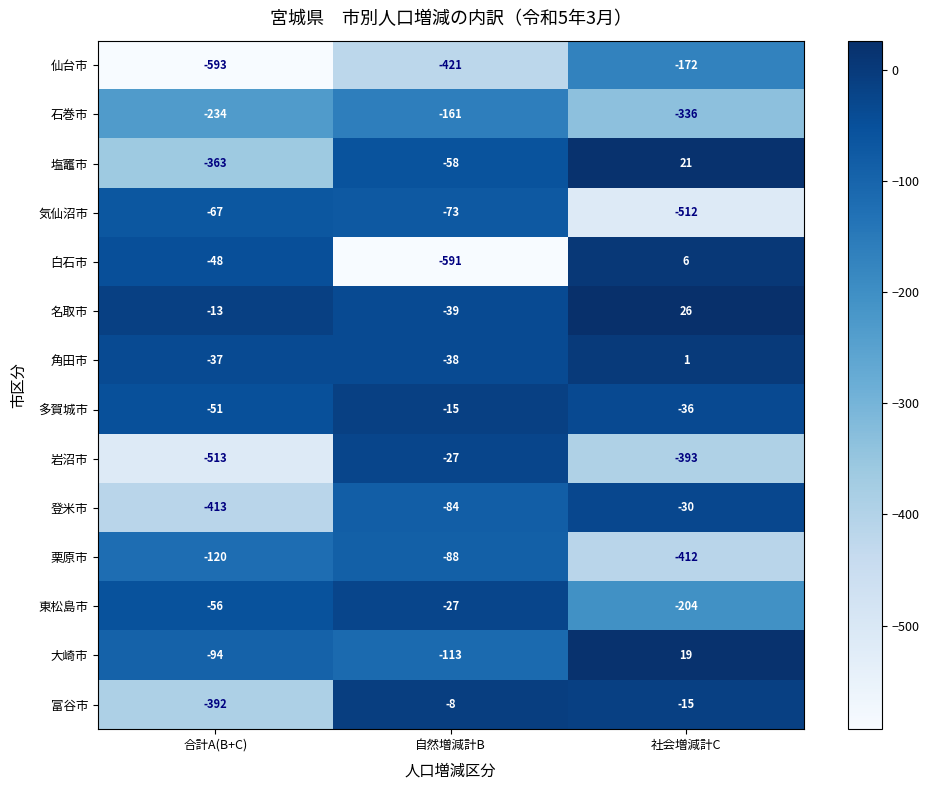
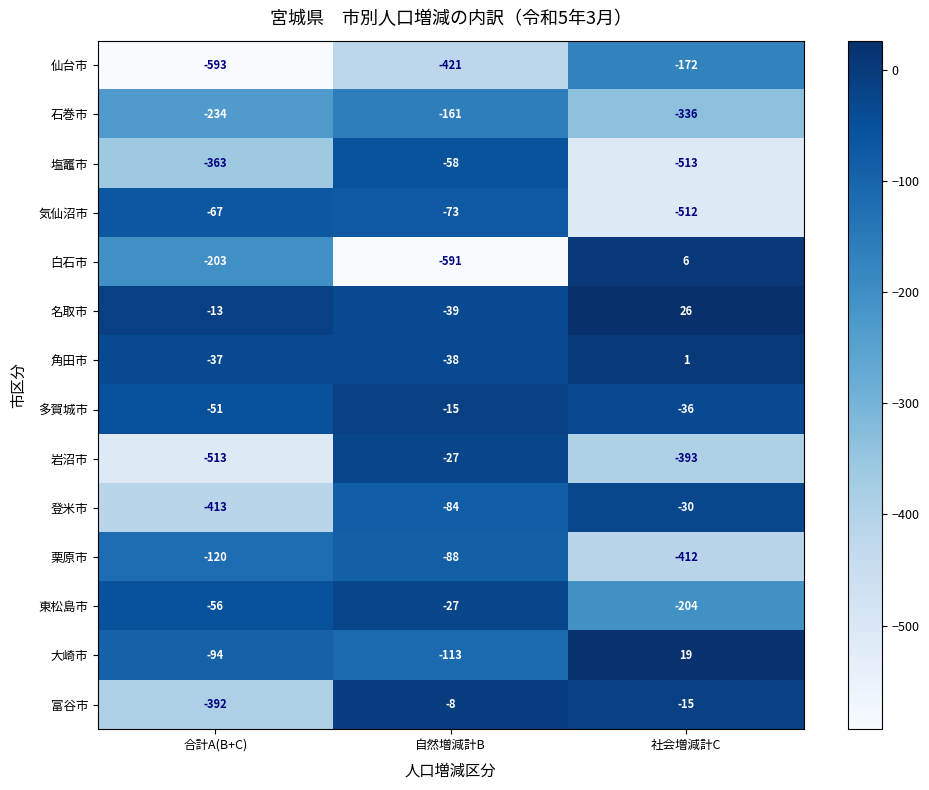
  {
    "仙台市": {
      "合計A(B+C)": -593,
      "自然増減計B": -421,
      "社会増減計C": -172
    },
    "石巻市": {
      "合計A(B+C)": -234,
      "自然増減計B": -161,
      "社会増減計C": -336
    },
    "塩竈市": {
      "合計A(B+C)": -363,
      "自然増減計B": -58,
-     "社会増減計C": 21
+     "社会増減計C": -513
    },
    "気仙沼市": {
      "合計A(B+C)": -67,
      "自然増減計B": -73,
      "社会増減計C": -512
    },
    "白石市": {
-     "合計A(B+C)": -48,
+     "合計A(B+C)": -203,
      "自然増減計B": -591,
      "社会増減計C": 6
    },
    "名取市": {
      "合計A(B+C)": -13,
      "自然増減計B": -39,
      "社会増減計C": 26
    },
    "角田市": {
      "合計A(B+C)": -37,
      "自然増減計B": -38,
      "社会増減計C": 1
    },
    "多賀城市": {
      "合計A(B+C)": -51,
      "自然増減計B": -15,
      "社会増減計C": -36
    },
    "岩沼市": {
      "合計A(B+C)": -513,
      "自然増減計B": -27,
      "社会増減計C": -393
    },
    "登米市": {
      "合計A(B+C)": -413,
      "自然増減計B": -84,
      "社会増減計C": -30
    },
    "栗原市": {
      "合計A(B+C)": -120,
      "自然増減計B": -88,
      "社会増減計C": -412
    },
    "東松島市": {
      "合計A(B+C)": -56,
      "自然増減計B": -27,
      "社会増減計C": -204
    },
    "大崎市": {
      "合計A(B+C)": -94,
      "自然増減計B": -113,
      "社会増減計C": 19
    },
    "富谷市": {
      "合計A(B+C)": -392,
      "自然増減計B": -8,
      "社会増減計C": -15
    }
  }
